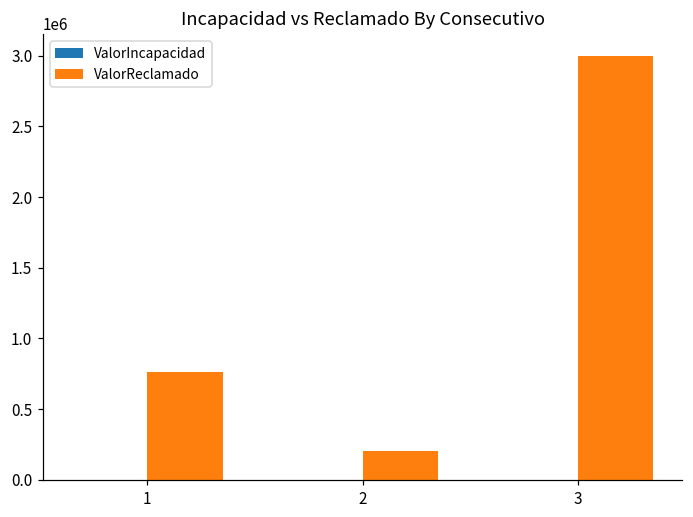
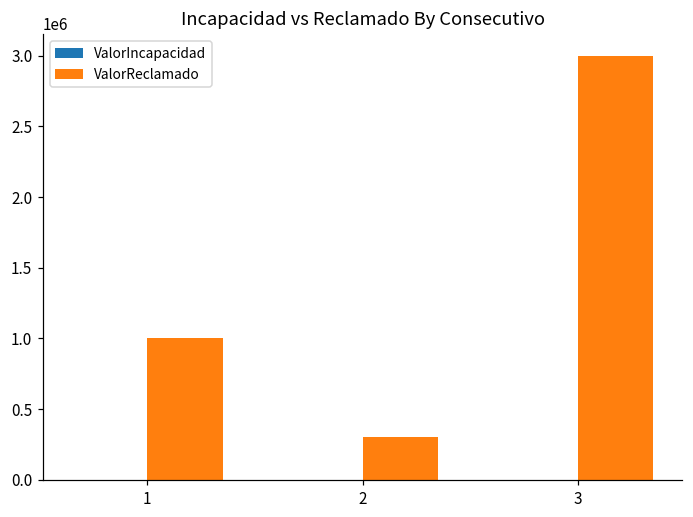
  {
    "ValorReclamado": {
-     "1": 760000,
-     "2": 200000,
+     "1": 1000000,
+     "2": 300000,
      "3": 3000000
    }
  }
